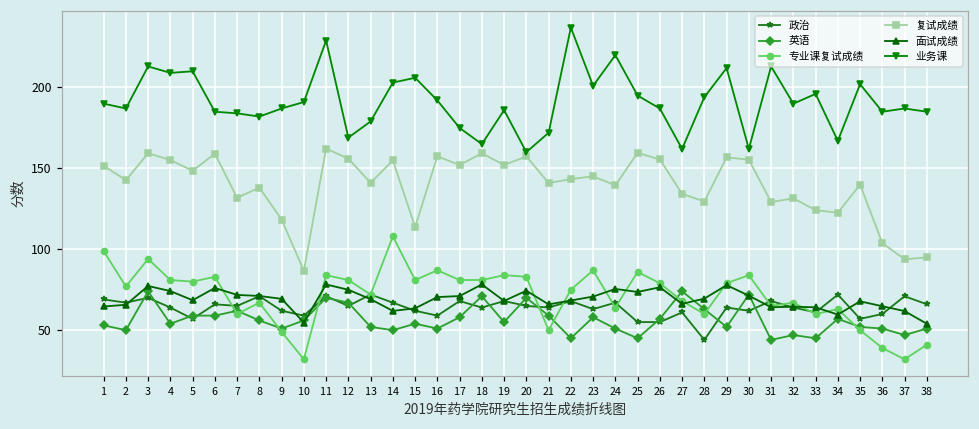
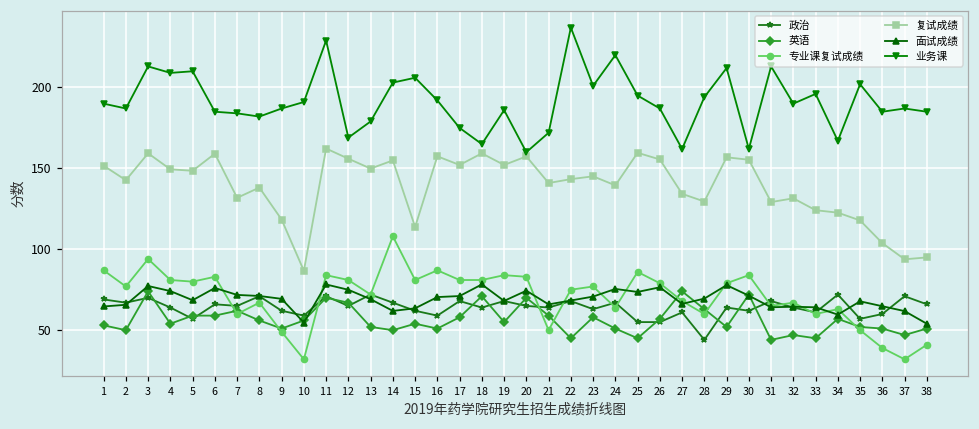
  {
    "专业课复试成绩": {
-     "1": 99,
+     "1": 87,
      "2": 77,
      "3": 94,
      "4": 81,
      "5": 80,
      "6": 83,
      "7": 60,
      "8": 67,
      "9": 49,
      "10": 32,
      "11": 84,
      "12": 81,
      "14": 108,
      "15": 81,
      "16": 87,
      "17": 81,
      "18": 81,
      "19": 84,
      "20": 83,
      "21": 50,
      "22": 75,
-     "23": 87,
+     "23": 77,
      "24": 64,
      "25": 86,
      "26": 79,
      "28": 60,
      "30": 84,
      "32": 67,
      "34": 63,
      "35": 50,
      "36": 39,
      "37": 32,
      "38": 41
    },
    "复试成绩": {
      "1": 152,
      "2": 143,
      "3": 159,
-     "4": 155,
+     "4": 149,
      "5": 149,
      "6": 159,
      "7": 132,
      "8": 138,
      "9": 118,
      "10": 87,
      "11": 162,
      "12": 156,
-     "13": 141,
+     "13": 150,
      "14": 155,
      "15": 114,
      "16": 157,
      "17": 152,
      "18": 159,
      "19": 152,
      "20": 157,
      "21": 141,
      "22": 143,
      "23": 145,
      "24": 139,
      "25": 160,
      "26": 156,
      "27": 134,
      "28": 130,
      "29": 157,
      "30": 155,
      "31": 129,
      "32": 131,
      "33": 124,
      "34": 123,
-     "35": 140,
+     "35": 118,
      "36": 104,
      "37": 94,
      "38": 95
    }
  }
